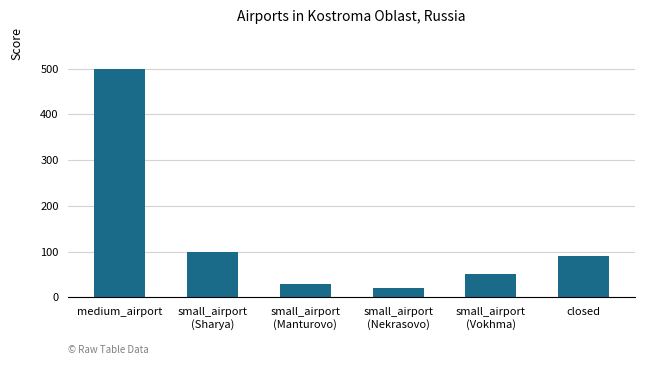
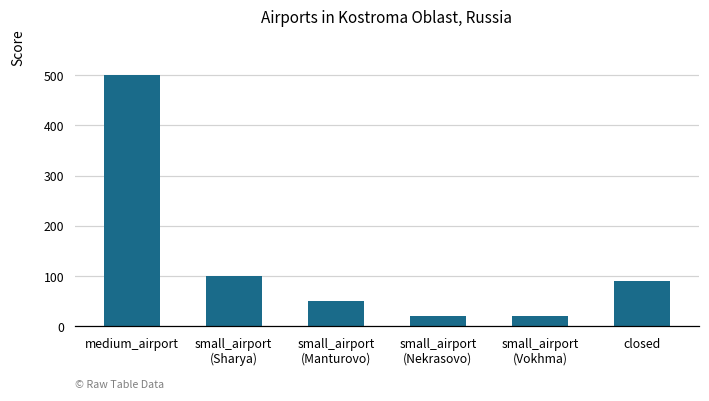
  {
    "medium_airport": 500,
    "small_airport (Sharya)": 100,
-   "small_airport (Manturovo)": 30,
+   "small_airport (Manturovo)": 50,
    "small_airport (Nekrasovo)": 20,
-   "small_airport (Vokhma)": 50,
+   "small_airport (Vokhma)": 20,
    "closed": 90
  }
